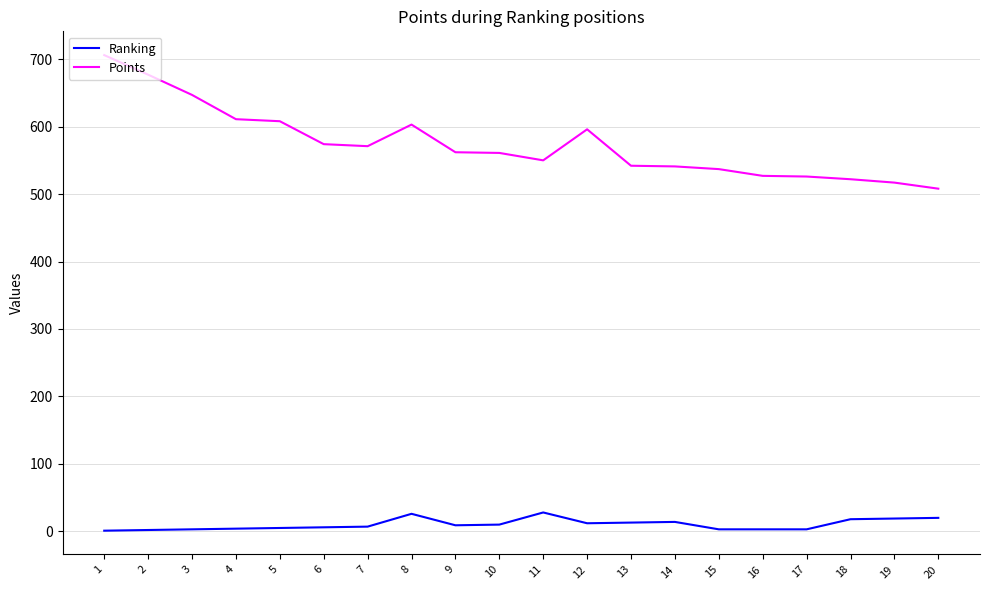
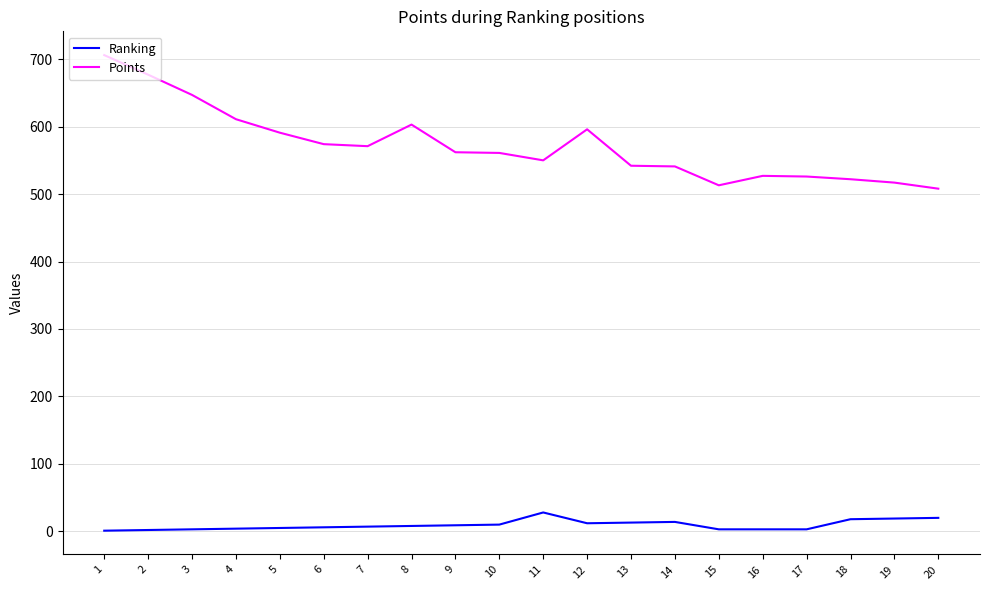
  {
    "Ranking": {
      "1": 0,
      "2": 0,
      "3": 0,
      "4": 0,
      "5": 10,
      "6": 10,
      "7": 10,
-     "8": 30,
+     "8": 10,
      "9": 10,
      "10": 10,
      "11": 30,
      "12": 10,
      "13": 10,
      "14": 10,
      "15": 0,
      "16": 0,
      "17": 0,
      "18": 20,
      "19": 20,
      "20": 20
    },
    "Points": {
      "3": 650,
      "4": 610,
-     "5": 610,
+     "5": 590,
      "6": 570,
      "7": 570,
      "8": 600,
      "9": 560,
      "10": 560,
      "11": 550,
      "12": 600,
      "13": 540,
      "14": 540,
-     "15": 540,
+     "15": 510,
      "16": 530,
      "17": 530,
      "18": 520,
      "19": 520,
      "20": 510
    }
  }
